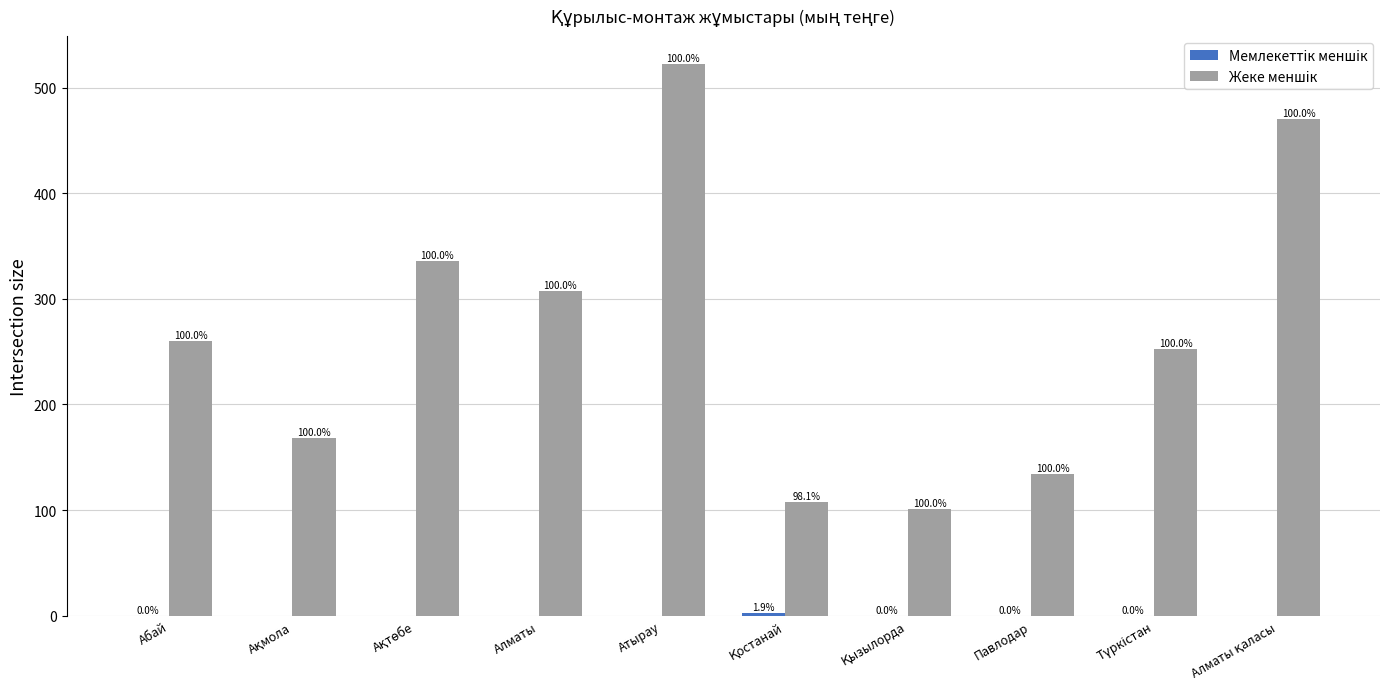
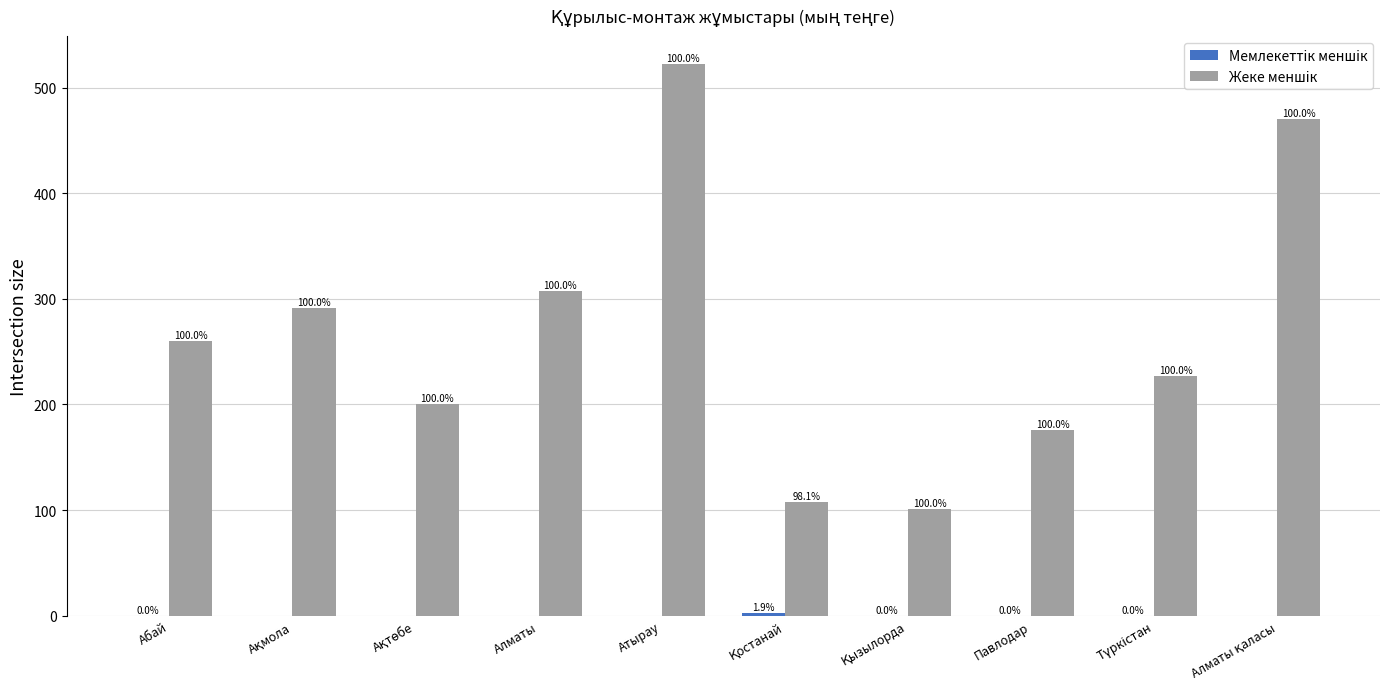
  {
    "Мемлекеттік меншік": {
      "Абай": "0.0%",
      "Қызылорда": "0.0%",
      "Павлодар": "0.0%"
    },
    "Жеке меншік": {
-     "Ақмола": "169",
-     "Ақтөбе": "336",
-     "Павлодар": "134",
-     "Түркістан": "253"
+     "Ақмола": "292",
+     "Ақтөбе": "200",
+     "Павлодар": "175",
+     "Түркістан": "227"
    }
  }
